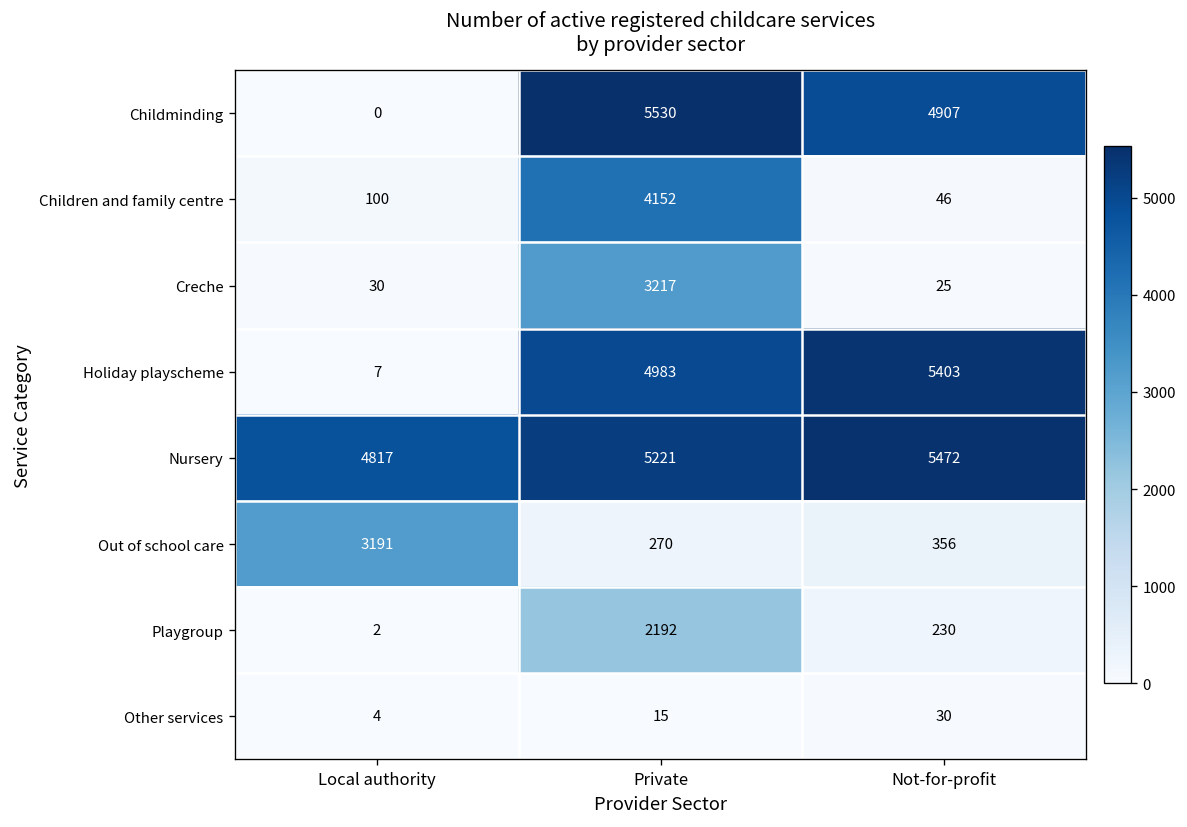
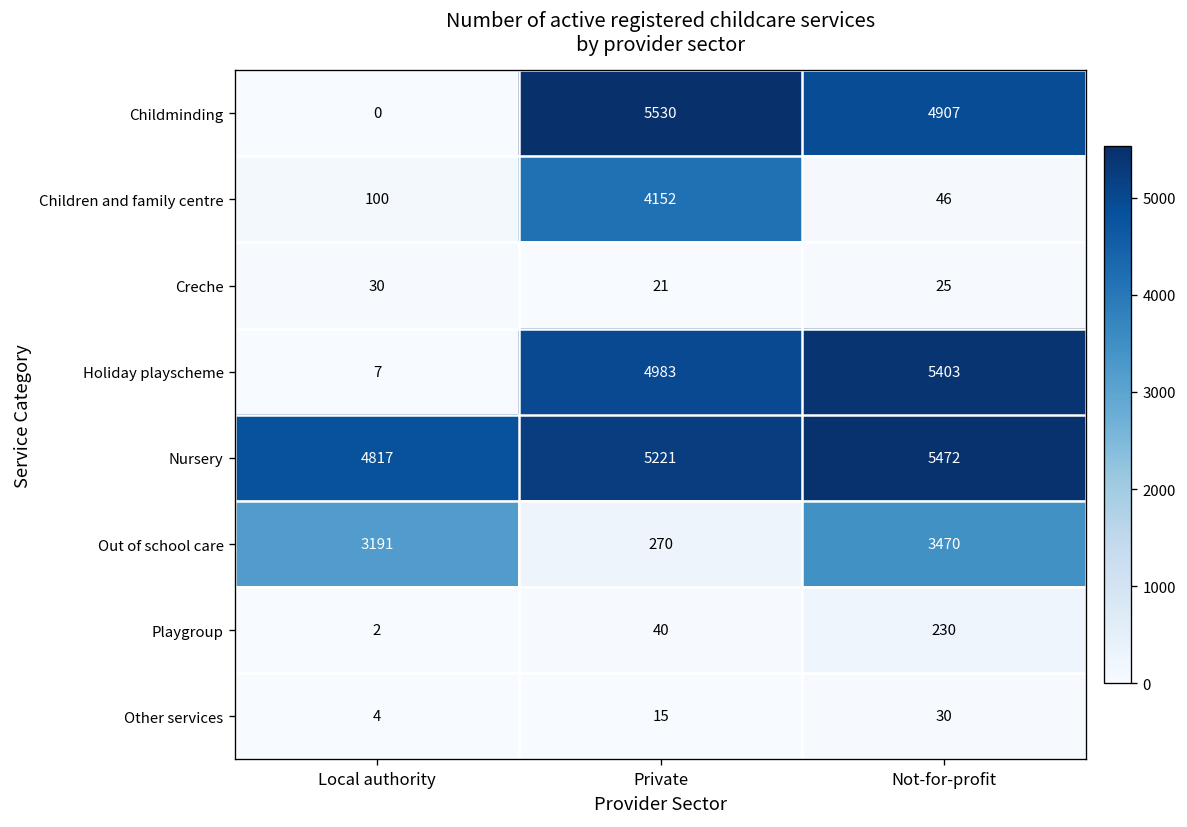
  {
    "Childminding": {
      "Local authority": 0,
      "Private": 5530,
      "Not-for-profit": 4907
    },
    "Children and family centre": {
      "Local authority": 100,
      "Private": 4152,
      "Not-for-profit": 46
    },
    "Creche": {
      "Local authority": 30,
-     "Private": 3217,
+     "Private": 21,
      "Not-for-profit": 25
    },
    "Holiday playscheme": {
      "Local authority": 7,
      "Private": 4983,
      "Not-for-profit": 5403
    },
    "Nursery": {
      "Local authority": 4817,
      "Private": 5221,
      "Not-for-profit": 5472
    },
    "Out of school care": {
      "Local authority": 3191,
      "Private": 270,
-     "Not-for-profit": 356
+     "Not-for-profit": 3470
    },
    "Playgroup": {
      "Local authority": 2,
-     "Private": 2192,
+     "Private": 40,
      "Not-for-profit": 230
    },
    "Other services": {
      "Local authority": 4,
      "Private": 15,
      "Not-for-profit": 30
    }
  }
